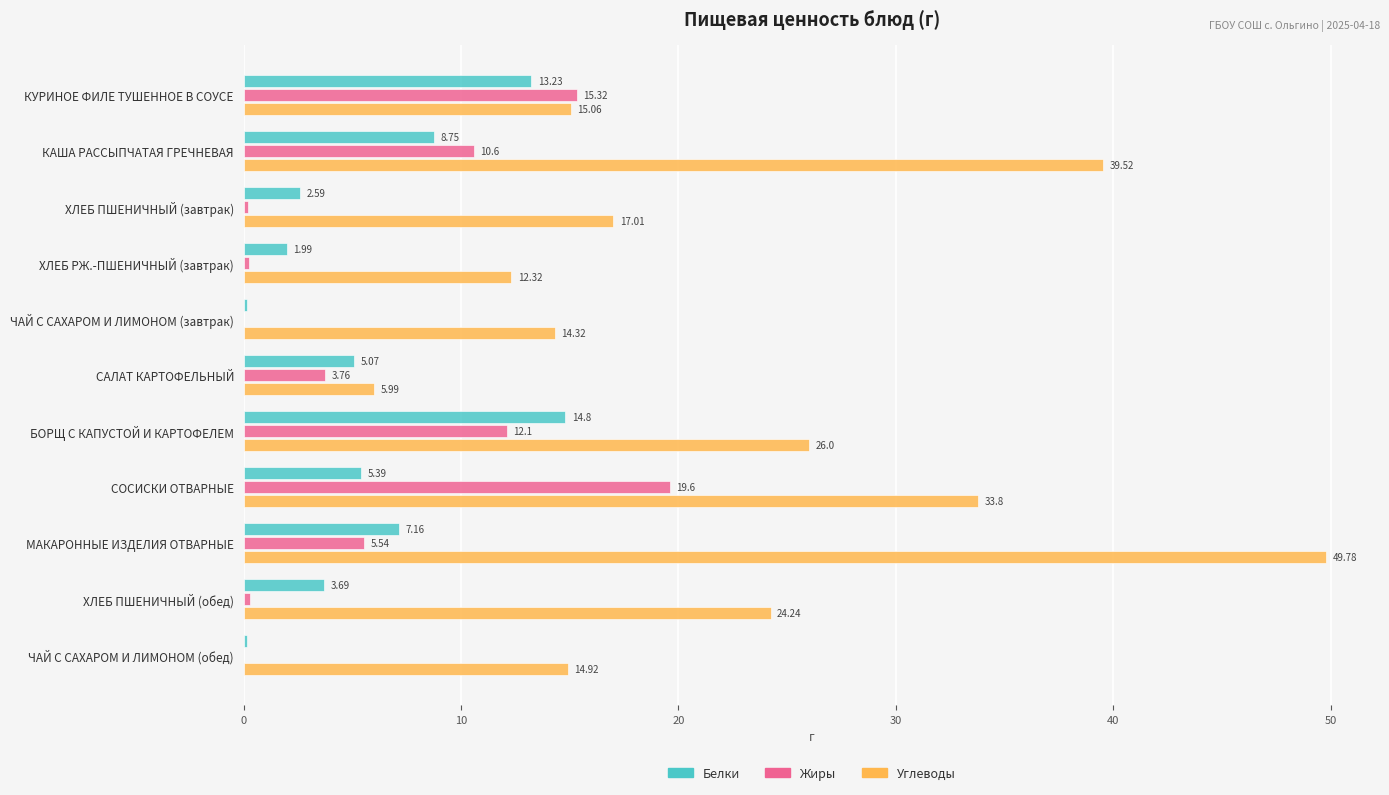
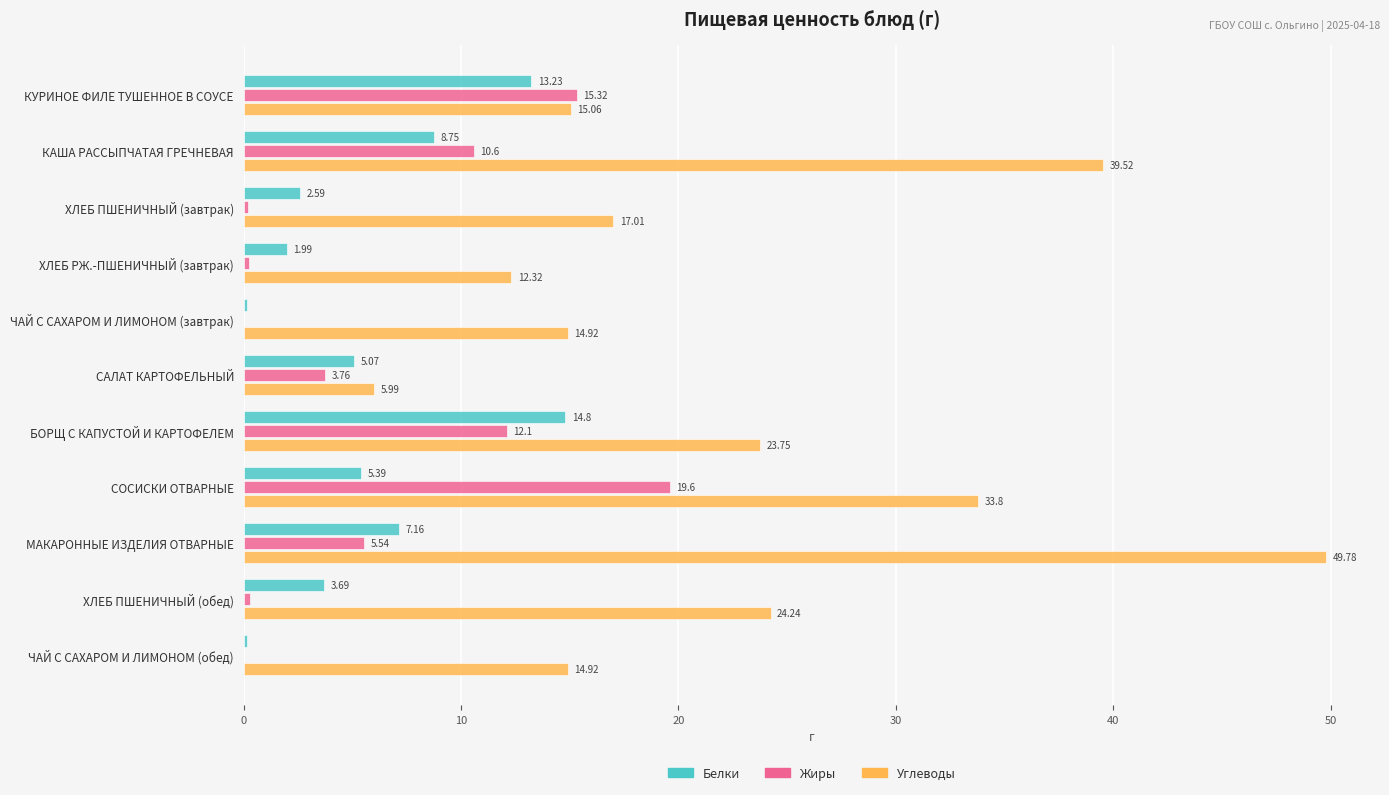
  {
    "Белки": {
      "КУРИНОЕ ФИЛЕ ТУШЕННОЕ В СОУСЕ": 13.23,
      "КАША РАССЫПЧАТАЯ ГРЕЧНЕВАЯ": 8.75,
      "ХЛЕБ ПШЕНИЧНЫЙ (завтрак)": 2.59,
      "ХЛЕБ РЖ.-ПШЕНИЧНЫЙ (завтрак)": 1.99,
      "САЛАТ КАРТОФЕЛЬНЫЙ": 5.07,
      "БОРЩ С КАПУСТОЙ И КАРТОФЕЛЕМ": 14.8,
      "СОСИСКИ ОТВАРНЫЕ": 5.39,
      "МАКАРОННЫЕ ИЗДЕЛИЯ ОТВАРНЫЕ": 7.16,
      "ХЛЕБ ПШЕНИЧНЫЙ (обед)": 3.69
    },
    "Жиры": {
      "КУРИНОЕ ФИЛЕ ТУШЕННОЕ В СОУСЕ": 15.32,
      "КАША РАССЫПЧАТАЯ ГРЕЧНЕВАЯ": 10.6,
      "САЛАТ КАРТОФЕЛЬНЫЙ": 3.76,
      "БОРЩ С КАПУСТОЙ И КАРТОФЕЛЕМ": 12.1,
      "СОСИСКИ ОТВАРНЫЕ": 19.6,
      "МАКАРОННЫЕ ИЗДЕЛИЯ ОТВАРНЫЕ": 5.54
    },
    "Углеводы": {
      "КУРИНОЕ ФИЛЕ ТУШЕННОЕ В СОУСЕ": 15.06,
      "КАША РАССЫПЧАТАЯ ГРЕЧНЕВАЯ": 39.52,
      "ХЛЕБ ПШЕНИЧНЫЙ (завтрак)": 17.01,
      "ХЛЕБ РЖ.-ПШЕНИЧНЫЙ (завтрак)": 12.32,
-     "ЧАЙ С САХАРОМ И ЛИМОНОМ (завтрак)": 14.32,
+     "ЧАЙ С САХАРОМ И ЛИМОНОМ (завтрак)": 14.92,
      "САЛАТ КАРТОФЕЛЬНЫЙ": 5.99,
-     "БОРЩ С КАПУСТОЙ И КАРТОФЕЛЕМ": 26.0,
+     "БОРЩ С КАПУСТОЙ И КАРТОФЕЛЕМ": 23.75,
      "СОСИСКИ ОТВАРНЫЕ": 33.8,
      "МАКАРОННЫЕ ИЗДЕЛИЯ ОТВАРНЫЕ": 49.78,
      "ХЛЕБ ПШЕНИЧНЫЙ (обед)": 24.24,
      "ЧАЙ С САХАРОМ И ЛИМОНОМ (обед)": 14.92
    }
  }
